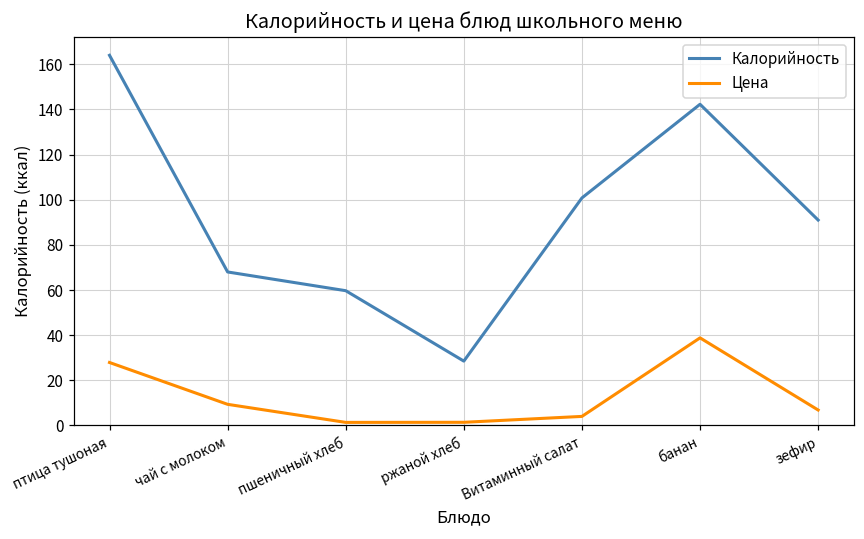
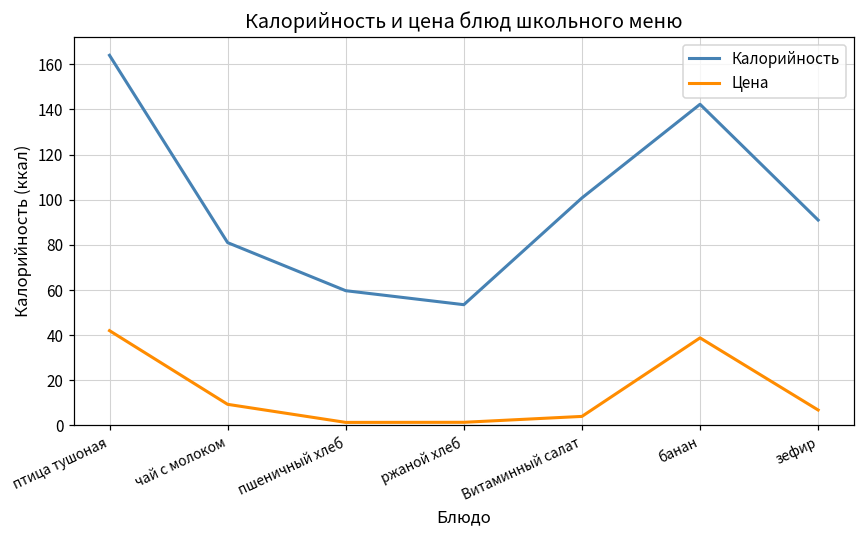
  {
    "Калорийность": {
      "птица тушоная": 164,
-     "чай с молоком": 68,
+     "чай с молоком": 81,
      "пшеничный хлеб": 60,
-     "ржаной хлеб": 29,
+     "ржаной хлеб": 54,
      "Витаминный салат": 101,
      "банан": 142,
      "зефир": 91
    },
    "Цена": {
-     "птица тушоная": 28,
+     "птица тушоная": 42,
      "чай с молоком": 9,
      "пшеничный хлеб": 1,
      "ржаной хлеб": 1,
      "Витаминный салат": 4,
      "банан": 39,
      "зефир": 7
    }
  }
